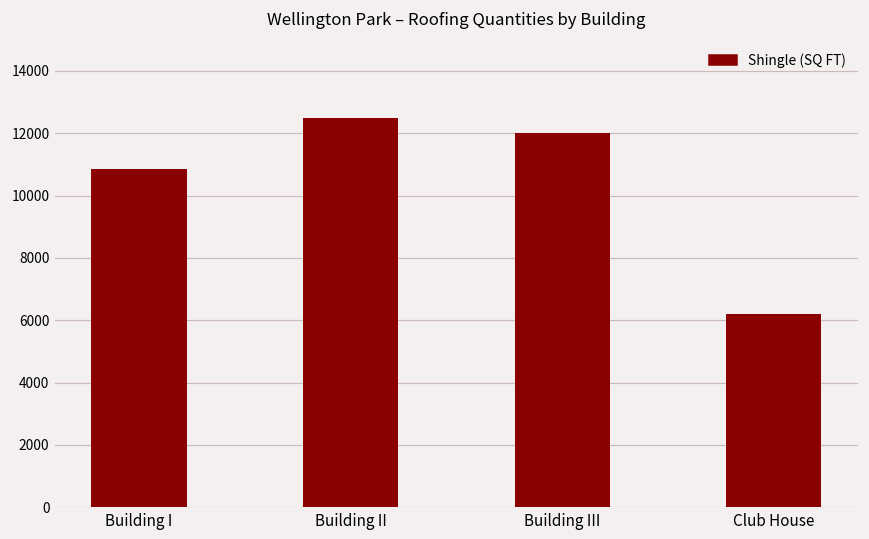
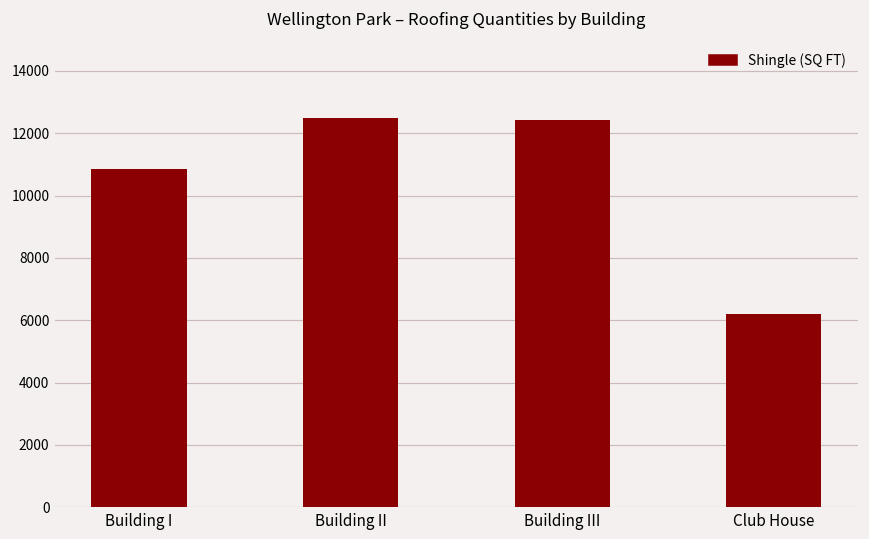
  {
    "Building I": 10800,
    "Building II": 12500,
-   "Building III": 12000,
+   "Building III": 12400,
    "Club House": 6200
  }
